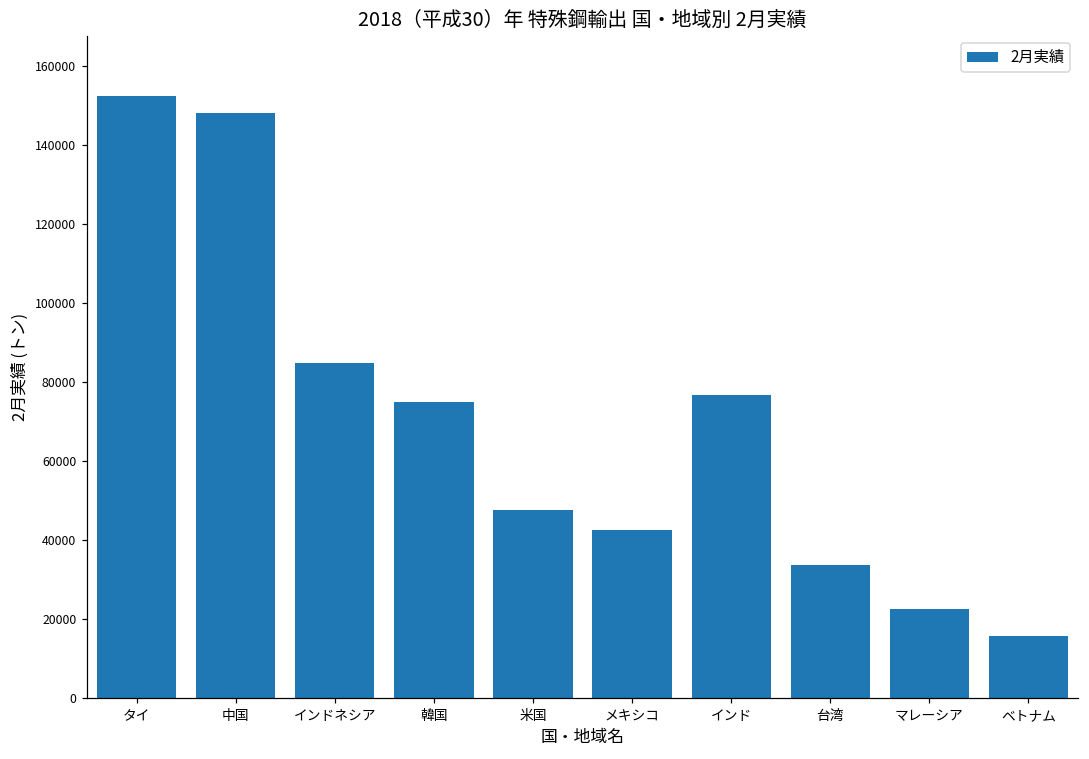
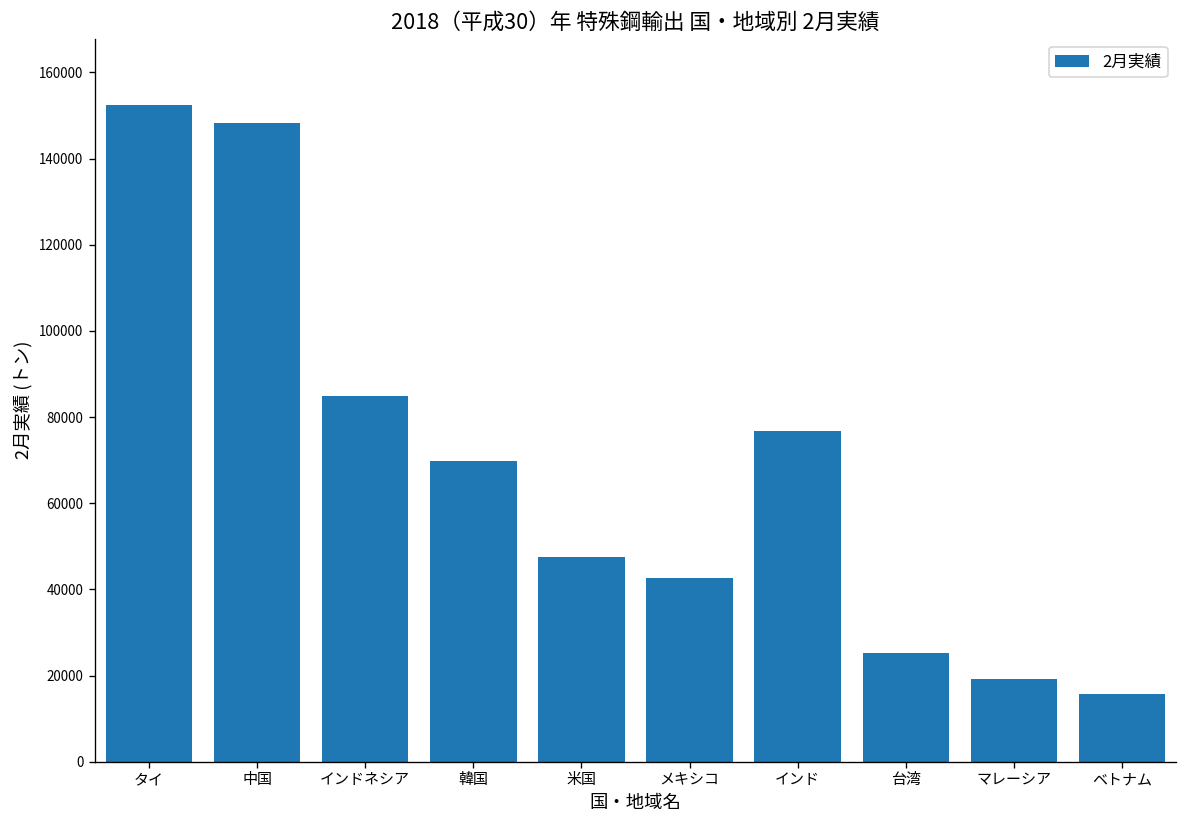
  {
    "タイ": 153000,
    "中国": 148000,
    "インドネシア": 85000,
-   "韓国": 75000,
+   "韓国": 70000,
    "米国": 48000,
    "メキシコ": 43000,
    "インド": 77000,
-   "台湾": 34000,
-   "マレーシア": 23000,
+   "台湾": 25000,
+   "マレーシア": 19000,
    "ベトナム": 16000
  }
